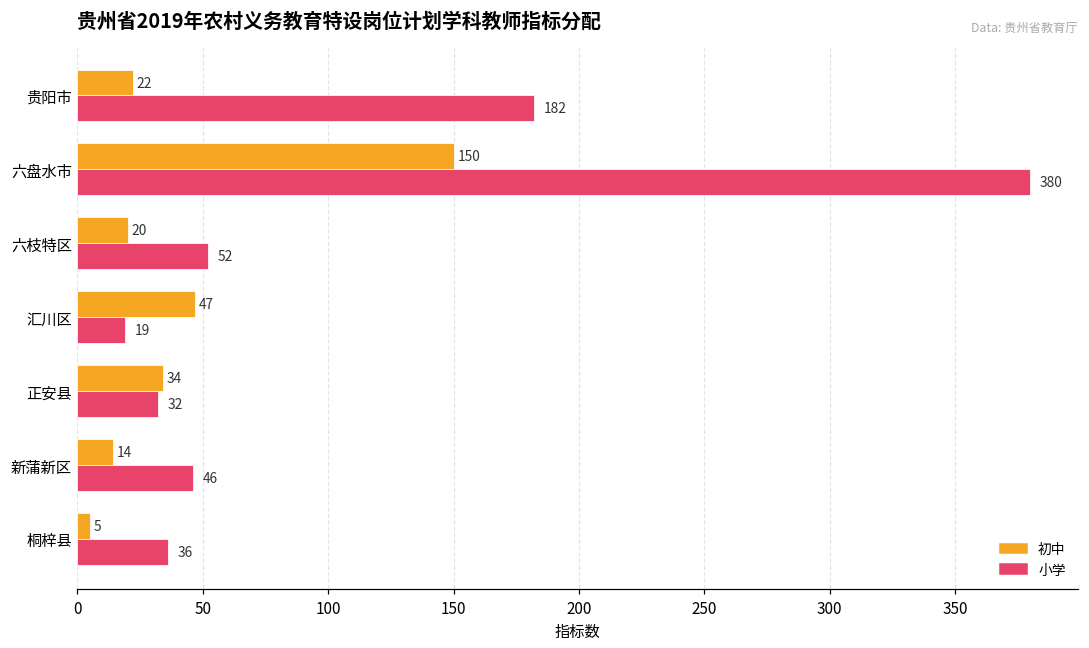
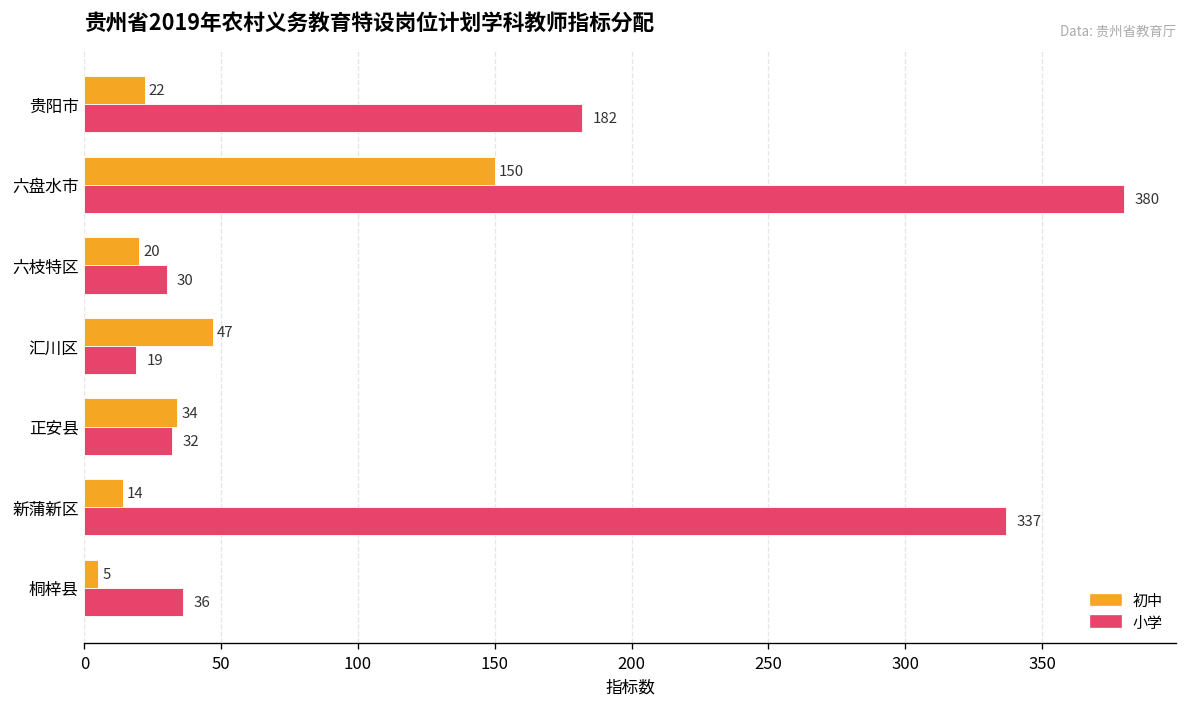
  {
    "初中": {
      "贵阳市": 22,
      "六盘水市": 150,
      "六枝特区": 20,
      "汇川区": 47,
      "正安县": 34,
      "新蒲新区": 14,
      "桐梓县": 5
    },
    "小学": {
      "贵阳市": 182,
      "六盘水市": 380,
-     "六枝特区": 52,
+     "六枝特区": 30,
      "汇川区": 19,
      "正安县": 32,
-     "新蒲新区": 46,
+     "新蒲新区": 337,
      "桐梓县": 36
    }
  }
